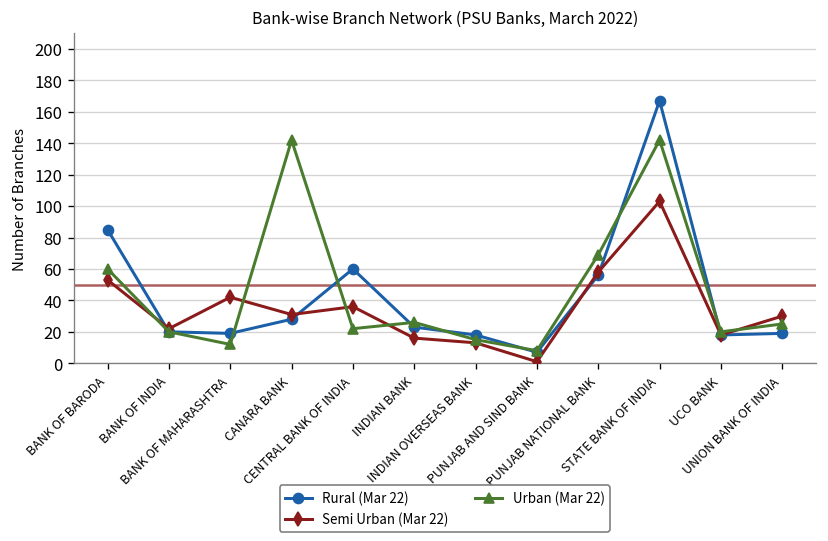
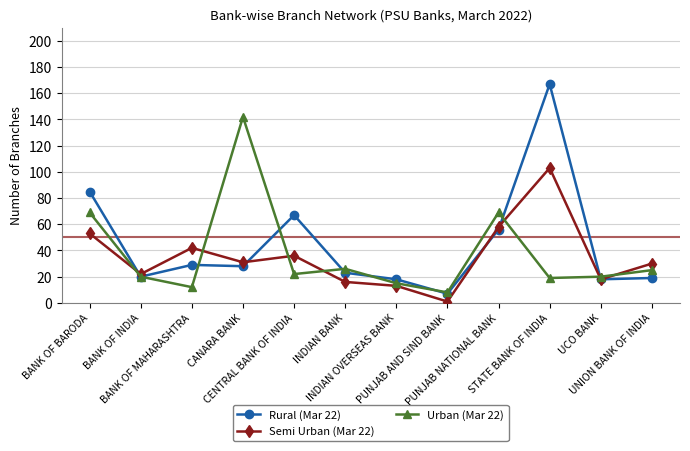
  {
    "Rural (Mar 22)": {
      "BANK OF BARODA": 85,
-     "BANK OF MAHARASHTRA": 19,
+     "BANK OF MAHARASHTRA": 29,
      "CANARA BANK": 28,
-     "CENTRAL BANK OF INDIA": 60,
+     "CENTRAL BANK OF INDIA": 67,
      "INDIAN BANK": 23,
      "INDIAN OVERSEAS BANK": 18,
      "PUNJAB NATIONAL BANK": 56,
      "STATE BANK OF INDIA": 167,
      "UNION BANK OF INDIA": 19
    },
    "Semi Urban (Mar 22)": {
      "BANK OF BARODA": 53,
      "BANK OF INDIA": 22,
      "BANK OF MAHARASHTRA": 42,
      "CANARA BANK": 31,
      "CENTRAL BANK OF INDIA": 36,
      "INDIAN BANK": 16,
      "INDIAN OVERSEAS BANK": 13,
      "PUNJAB AND SIND BANK": 1,
      "PUNJAB NATIONAL BANK": 58,
      "STATE BANK OF INDIA": 103,
      "UNION BANK OF INDIA": 30
    },
    "Urban (Mar 22)": {
-     "BANK OF BARODA": 60,
+     "BANK OF BARODA": 69,
      "BANK OF MAHARASHTRA": 12,
      "CANARA BANK": 142,
      "CENTRAL BANK OF INDIA": 22,
      "INDIAN BANK": 26,
      "INDIAN OVERSEAS BANK": 15,
      "PUNJAB NATIONAL BANK": 69,
-     "STATE BANK OF INDIA": 142,
+     "STATE BANK OF INDIA": 19,
      "UCO BANK": 20,
      "UNION BANK OF INDIA": 25
    }
  }
